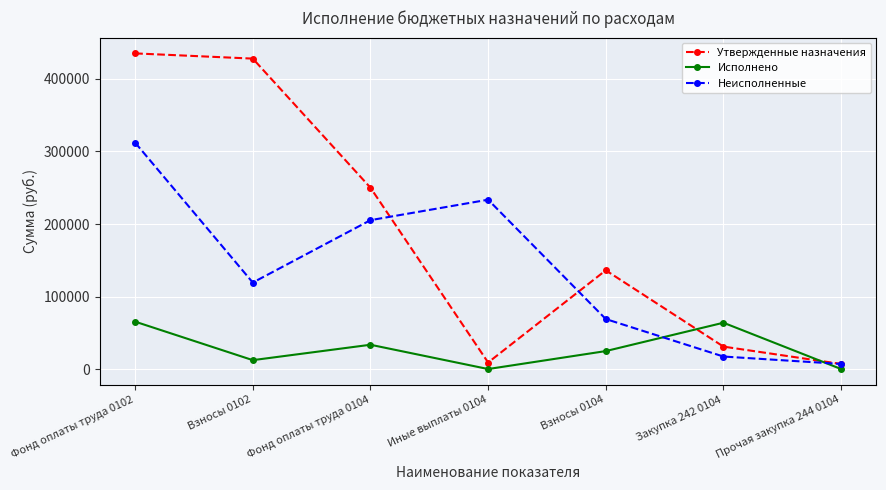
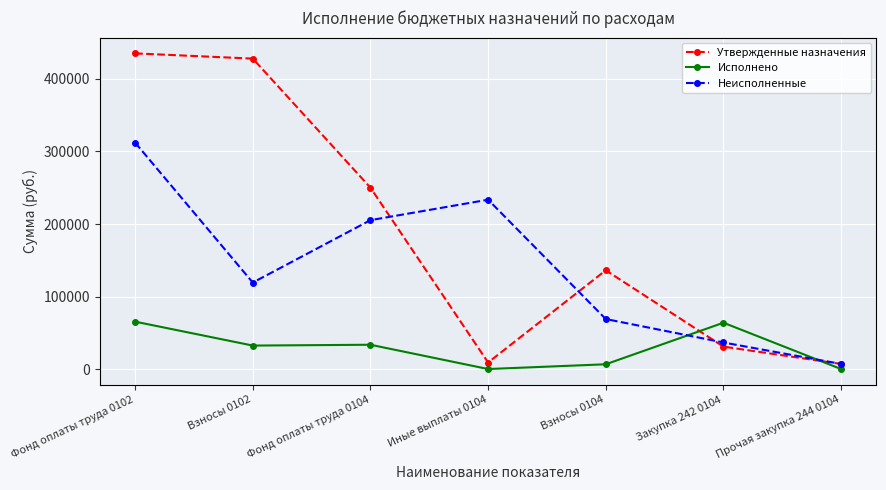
  {
    "Утвержденные назначения": {
      "Фонд оплаты труда 0102": 440000,
      "Взносы 0102": 430000,
      "Фонд оплаты труда 0104": 250000,
      "Иные выплаты 0104": 10000,
      "Взносы 0104": 140000,
      "Закупка 242 0104": 30000
    },
    "Исполнено": {
      "Фонд оплаты труда 0102": 70000,
-     "Взносы 0102": 10000,
+     "Взносы 0102": 30000,
      "Фонд оплаты труда 0104": 30000,
      "Иные выплаты 0104": 0,
-     "Взносы 0104": 20000,
+     "Взносы 0104": 10000,
      "Закупка 242 0104": 60000,
      "Прочая закупка 244 0104": 0
    },
    "Неисполненные": {
      "Фонд оплаты труда 0102": 310000,
      "Взносы 0102": 120000,
      "Фонд оплаты труда 0104": 210000,
      "Иные выплаты 0104": 230000,
      "Взносы 0104": 70000,
-     "Закупка 242 0104": 20000
+     "Закупка 242 0104": 40000
    }
  }
